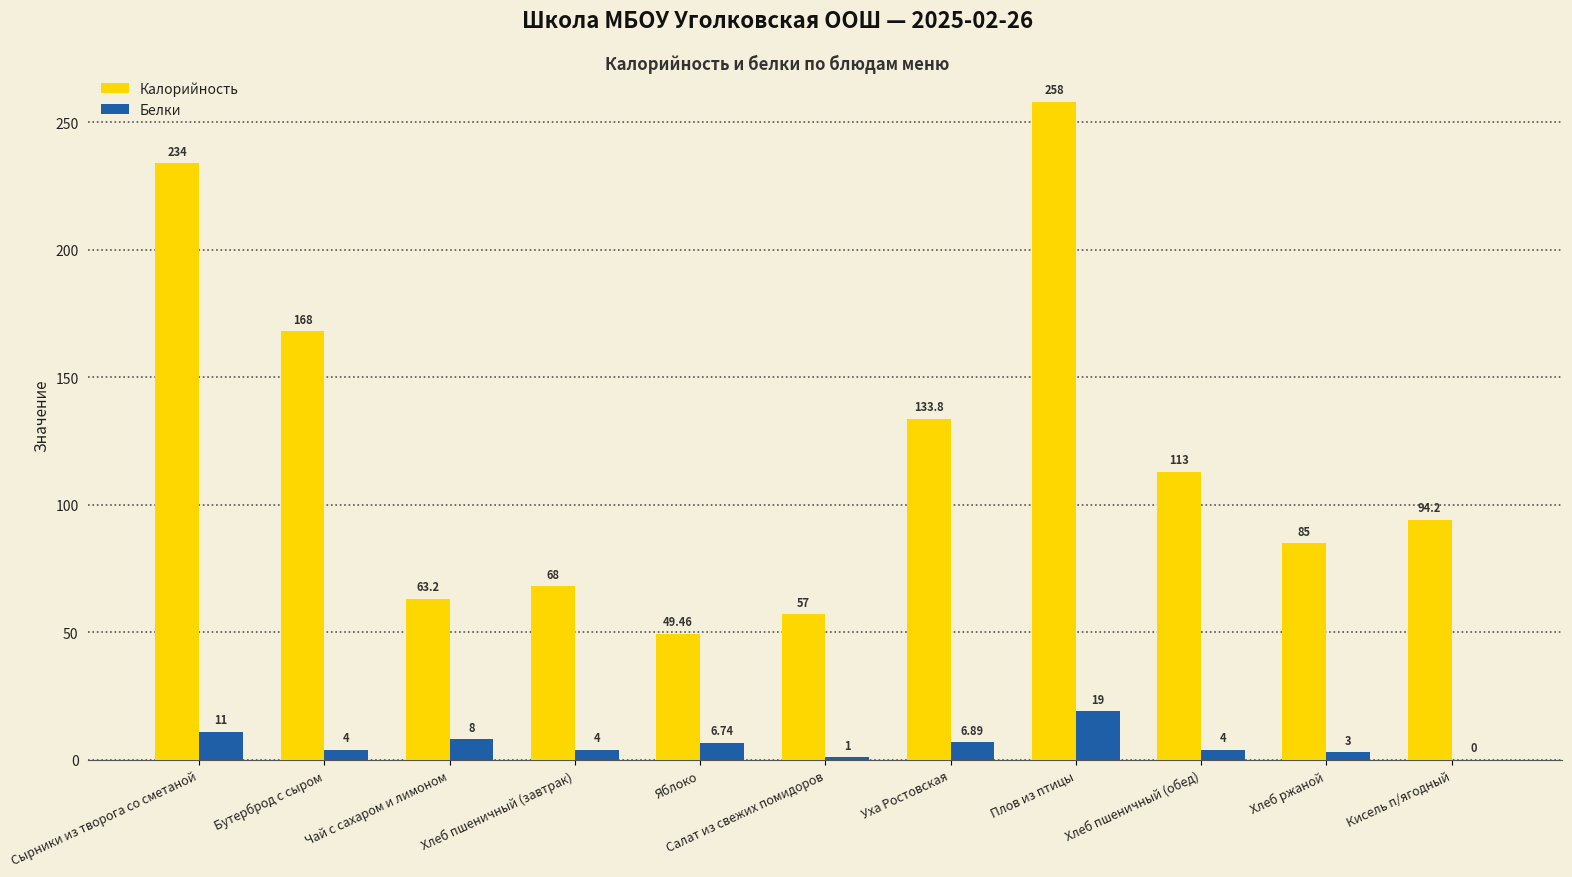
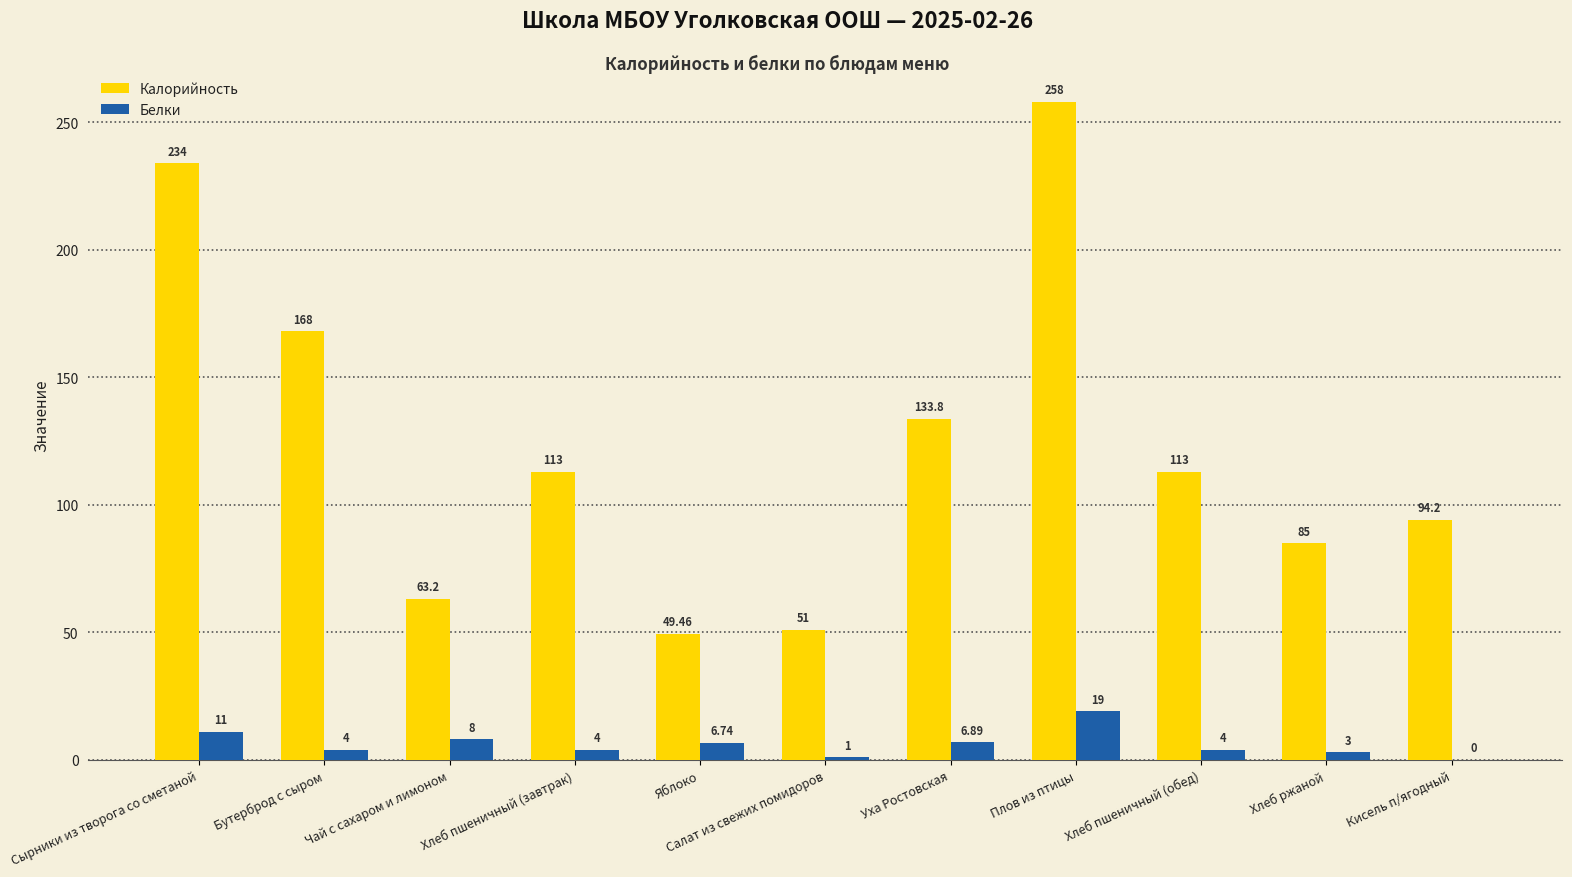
  {
    "Калорийность": {
      "Сырники из творога со сметаной": 234,
      "Бутерброд с сыром": 168,
      "Чай с сахаром и лимоном": 63.2,
-     "Хлеб пшеничный (завтрак)": 68,
+     "Хлеб пшеничный (завтрак)": 113,
      "Яблоко": 49.46,
-     "Салат из свежих помидоров": 57,
+     "Салат из свежих помидоров": 51,
      "Уха Ростовская": 133.8,
      "Плов из птицы": 258,
      "Хлеб пшеничный (обед)": 113,
      "Хлеб ржаной": 85,
      "Кисель п/ягодный": 94.2
    },
    "Белки": {
      "Сырники из творога со сметаной": 11,
      "Бутерброд с сыром": 4,
      "Чай с сахаром и лимоном": 8,
      "Хлеб пшеничный (завтрак)": 4,
      "Яблоко": 6.74,
      "Салат из свежих помидоров": 1,
      "Уха Ростовская": 6.89,
      "Плов из птицы": 19,
      "Хлеб пшеничный (обед)": 4,
      "Хлеб ржаной": 3,
      "Кисель п/ягодный": 0
    }
  }
